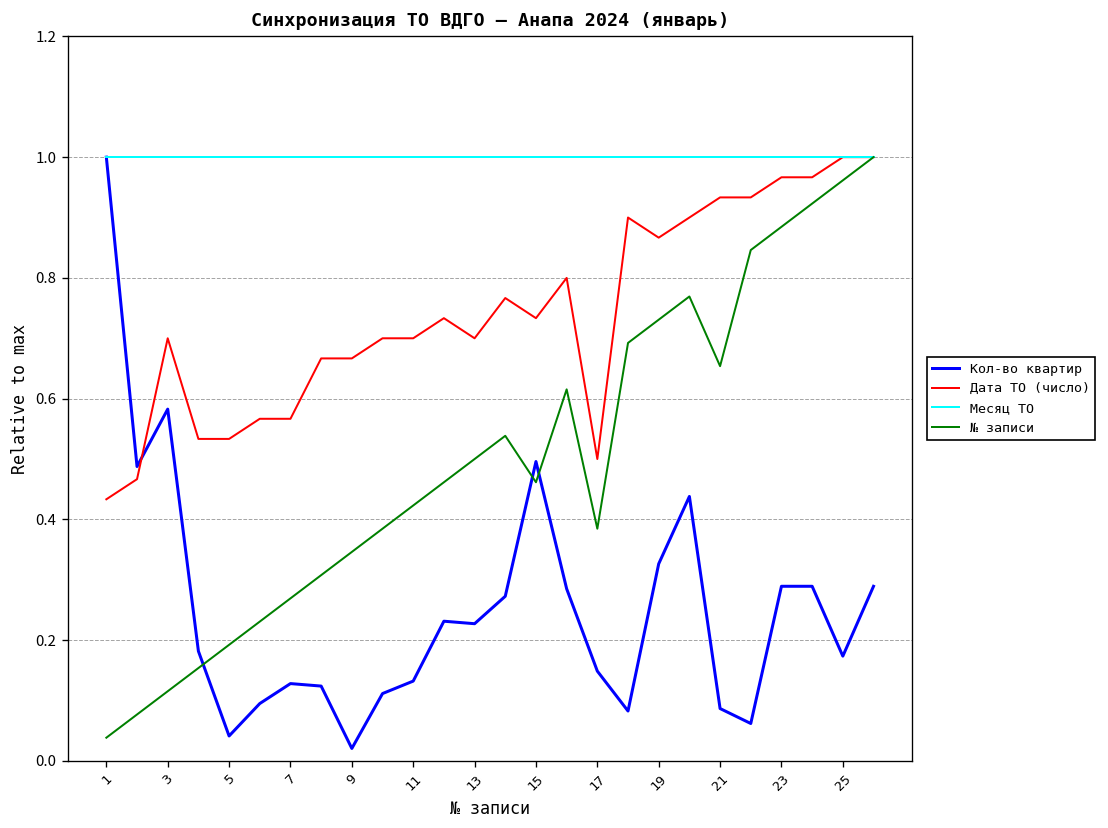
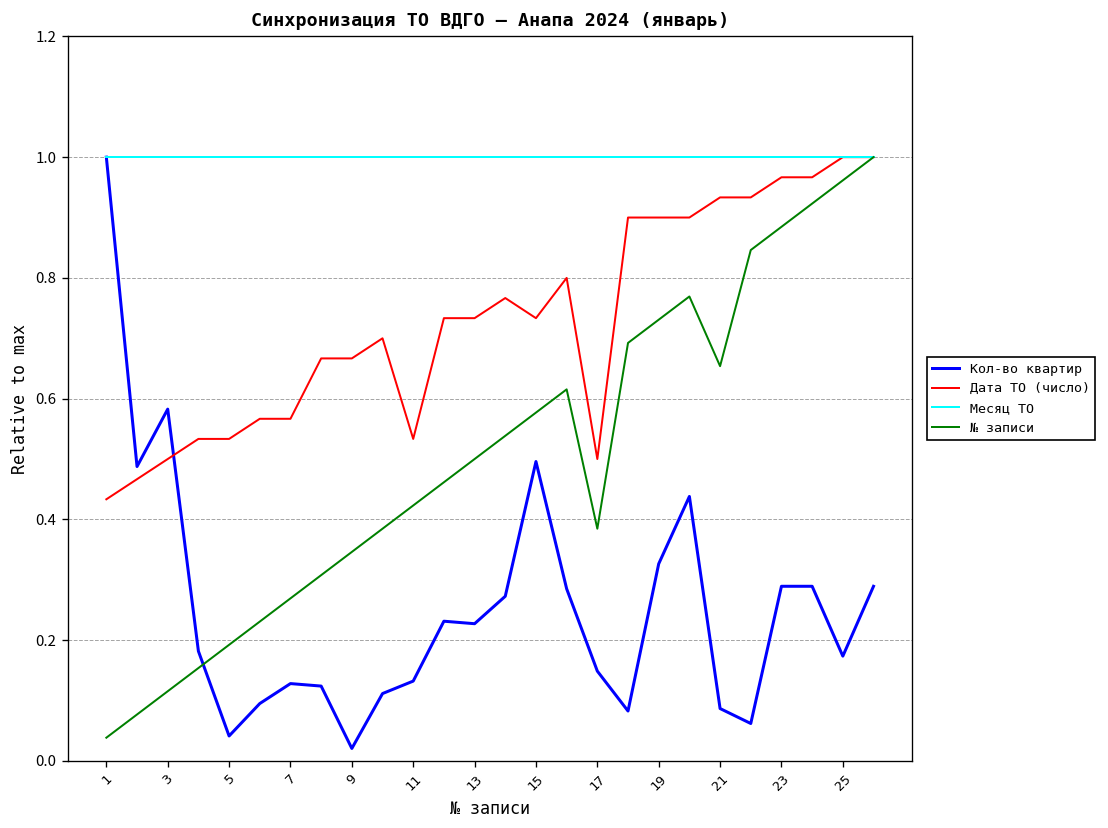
  {
    "Кол-во квартир": {
      "3": 0.58,
      "5": 0.04,
      "7": 0.13,
      "9": 0.02,
      "11": 0.13,
      "13": 0.23,
      "15": 0.50,
      "17": 0.15,
      "19": 0.33,
      "21": 0.09,
      "23": 0.29,
      "25": 0.17
    },
    "Дата ТО (число)": {
      "1": 0.43,
-     "3": 0.70,
+     "3": 0.50,
      "5": 0.53,
      "7": 0.57,
      "9": 0.67,
-     "11": 0.70,
-     "13": 0.70,
+     "11": 0.53,
+     "13": 0.73,
      "15": 0.73,
      "17": 0.50,
-     "19": 0.87,
+     "19": 0.90,
      "21": 0.93,
      "23": 0.97
    },
    "Месяц ТО": {
      "3": 1.00,
      "5": 1.00,
      "7": 1.00,
      "9": 1.00,
      "11": 1.00,
      "13": 1.00,
      "15": 1.00,
      "17": 1.00,
      "19": 1.00,
      "21": 1.00,
      "23": 1.00
    },
    "№ записи": {
      "1": 0.04,
      "3": 0.12,
      "5": 0.19,
      "7": 0.27,
      "9": 0.35,
      "11": 0.42,
      "13": 0.50,
-     "15": 0.46,
+     "15": 0.58,
      "17": 0.38,
      "19": 0.73,
      "21": 0.65,
      "23": 0.88,
      "25": 0.96
    }
  }
